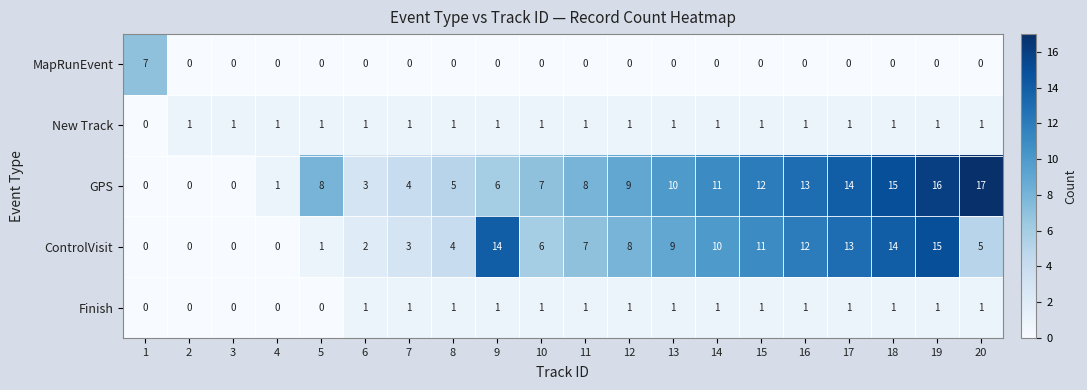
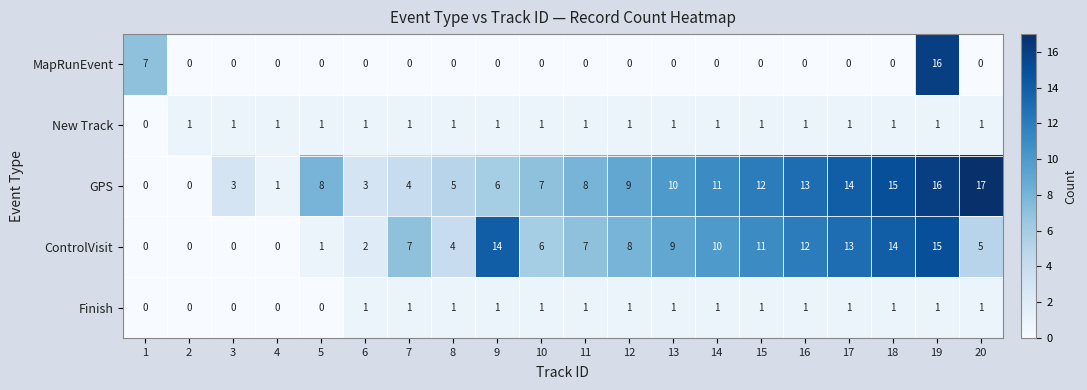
  {
    "MapRunEvent": {
      "1": 7,
      "2": 0,
      "3": 0,
      "4": 0,
      "5": 0,
      "6": 0,
      "7": 0,
      "8": 0,
      "9": 0,
      "10": 0,
      "11": 0,
      "12": 0,
      "13": 0,
      "14": 0,
      "15": 0,
      "16": 0,
      "17": 0,
      "18": 0,
-     "19": 0,
+     "19": 16,
      "20": 0
    },
    "New Track": {
      "1": 0,
      "2": 1,
      "3": 1,
      "4": 1,
      "5": 1,
      "6": 1,
      "7": 1,
      "8": 1,
      "9": 1,
      "10": 1,
      "11": 1,
      "12": 1,
      "13": 1,
      "14": 1,
      "15": 1,
      "16": 1,
      "17": 1,
      "18": 1,
      "19": 1,
      "20": 1
    },
    "GPS": {
      "1": 0,
      "2": 0,
-     "3": 0,
+     "3": 3,
      "4": 1,
      "5": 8,
      "6": 3,
      "7": 4,
      "8": 5,
      "9": 6,
      "10": 7,
      "11": 8,
      "12": 9,
      "13": 10,
      "14": 11,
      "15": 12,
      "16": 13,
      "17": 14,
      "18": 15,
      "19": 16,
      "20": 17
    },
    "ControlVisit": {
      "1": 0,
      "2": 0,
      "3": 0,
      "4": 0,
      "5": 1,
      "6": 2,
-     "7": 3,
+     "7": 7,
      "8": 4,
      "9": 14,
      "10": 6,
      "11": 7,
      "12": 8,
      "13": 9,
      "14": 10,
      "15": 11,
      "16": 12,
      "17": 13,
      "18": 14,
      "19": 15,
      "20": 5
    },
    "Finish": {
      "1": 0,
      "2": 0,
      "3": 0,
      "4": 0,
      "5": 0,
      "6": 1,
      "7": 1,
      "8": 1,
      "9": 1,
      "10": 1,
      "11": 1,
      "12": 1,
      "13": 1,
      "14": 1,
      "15": 1,
      "16": 1,
      "17": 1,
      "18": 1,
      "19": 1,
      "20": 1
    }
  }
